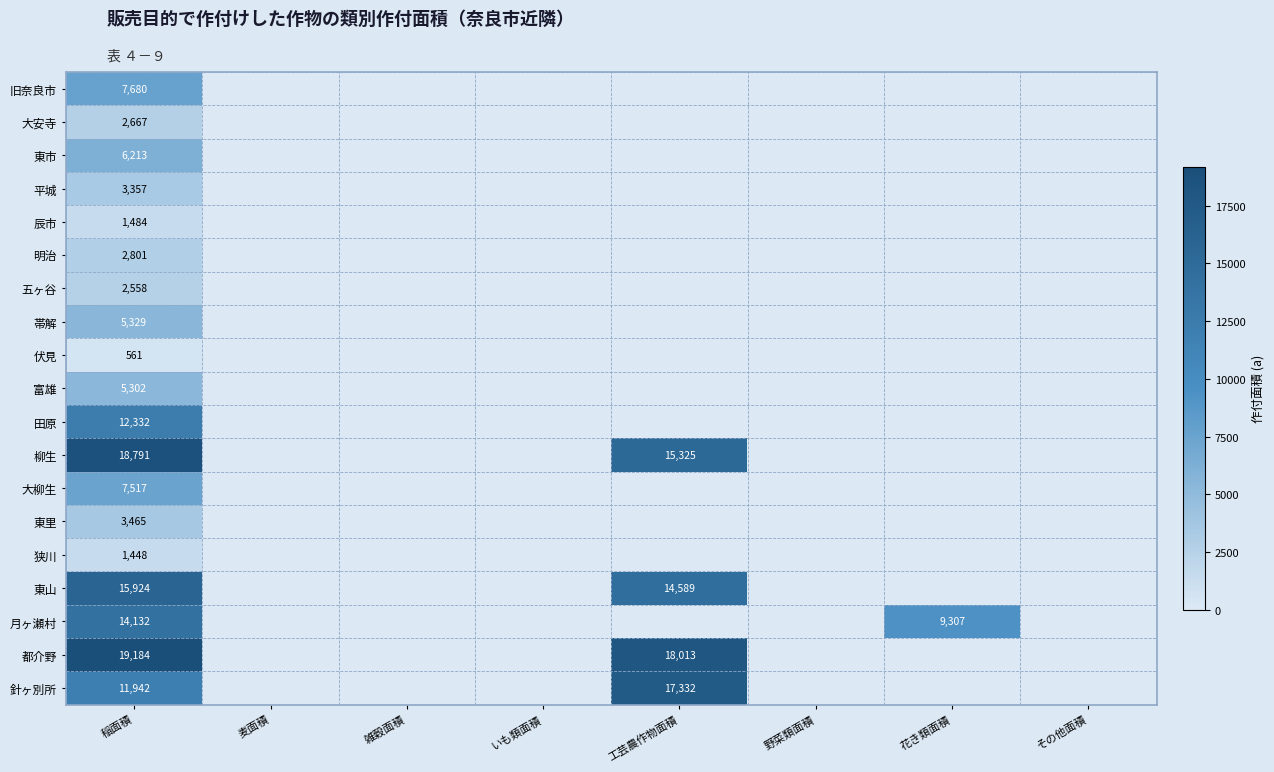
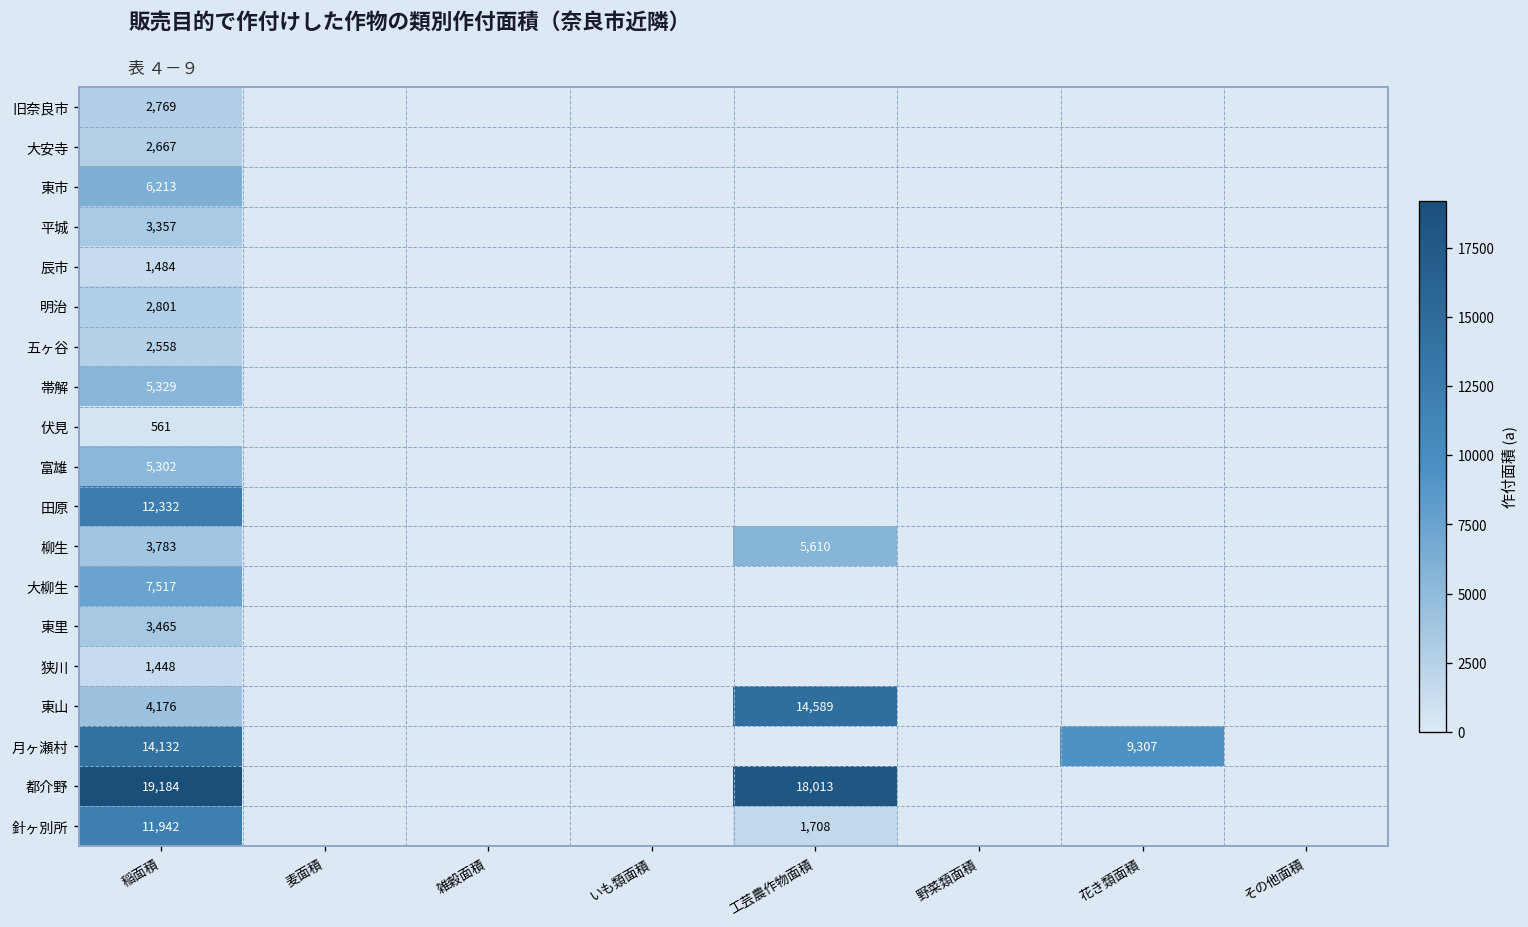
  {
    "旧奈良市": {
-     "稲面積": "7,680"
+     "稲面積": "2,769"
    },
    "大安寺": {
      "稲面積": "2,667"
    },
    "東市": {
      "稲面積": "6,213"
    },
    "平城": {
      "稲面積": "3,357"
    },
    "辰市": {
      "稲面積": "1,484"
    },
    "明治": {
      "稲面積": "2,801"
    },
    "五ヶ谷": {
      "稲面積": "2,558"
    },
    "帯解": {
      "稲面積": "5,329"
    },
    "伏見": {
      "稲面積": "561"
    },
    "富雄": {
      "稲面積": "5,302"
    },
    "田原": {
      "稲面積": "12,332"
    },
    "柳生": {
-     "稲面積": "18,791",
-     "工芸農作物面積": "15,325"
+     "稲面積": "3,783",
+     "工芸農作物面積": "5,610"
    },
    "大柳生": {
      "稲面積": "7,517"
    },
    "東里": {
      "稲面積": "3,465"
    },
    "狭川": {
      "稲面積": "1,448"
    },
    "東山": {
-     "稲面積": "15,924",
+     "稲面積": "4,176",
      "工芸農作物面積": "14,589"
    },
    "月ヶ瀬村": {
      "稲面積": "14,132",
      "花き類面積": "9,307"
    },
    "都介野": {
      "稲面積": "19,184",
      "工芸農作物面積": "18,013"
    },
    "針ヶ別所": {
      "稲面積": "11,942",
-     "工芸農作物面積": "17,332"
+     "工芸農作物面積": "1,708"
    }
  }
